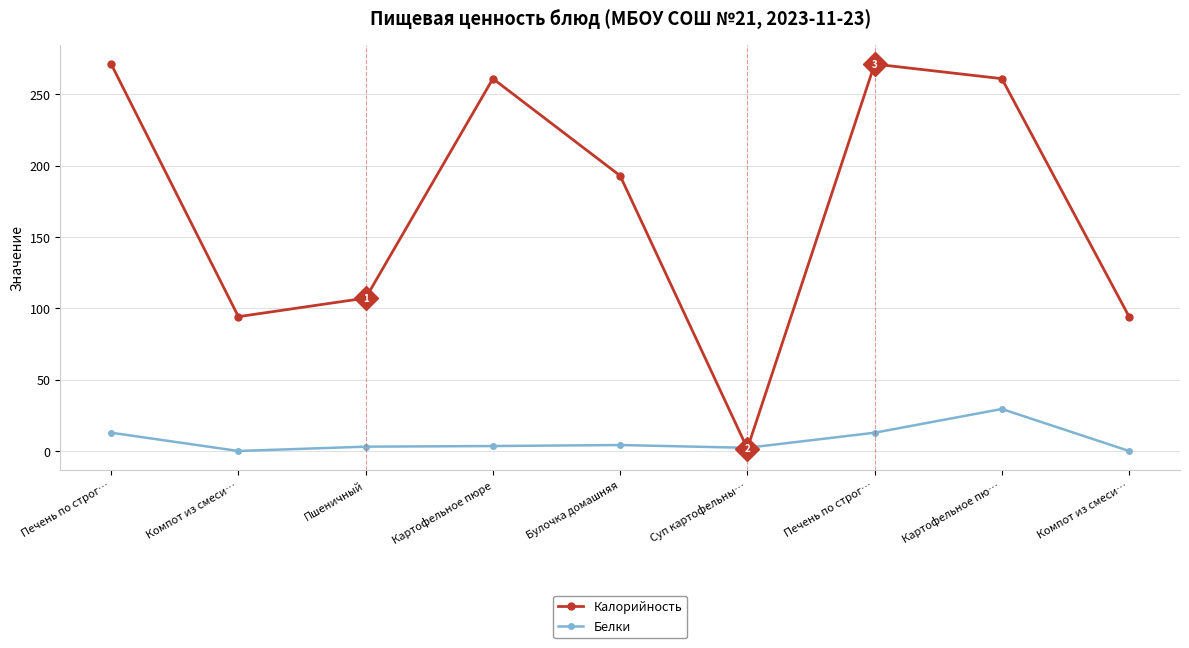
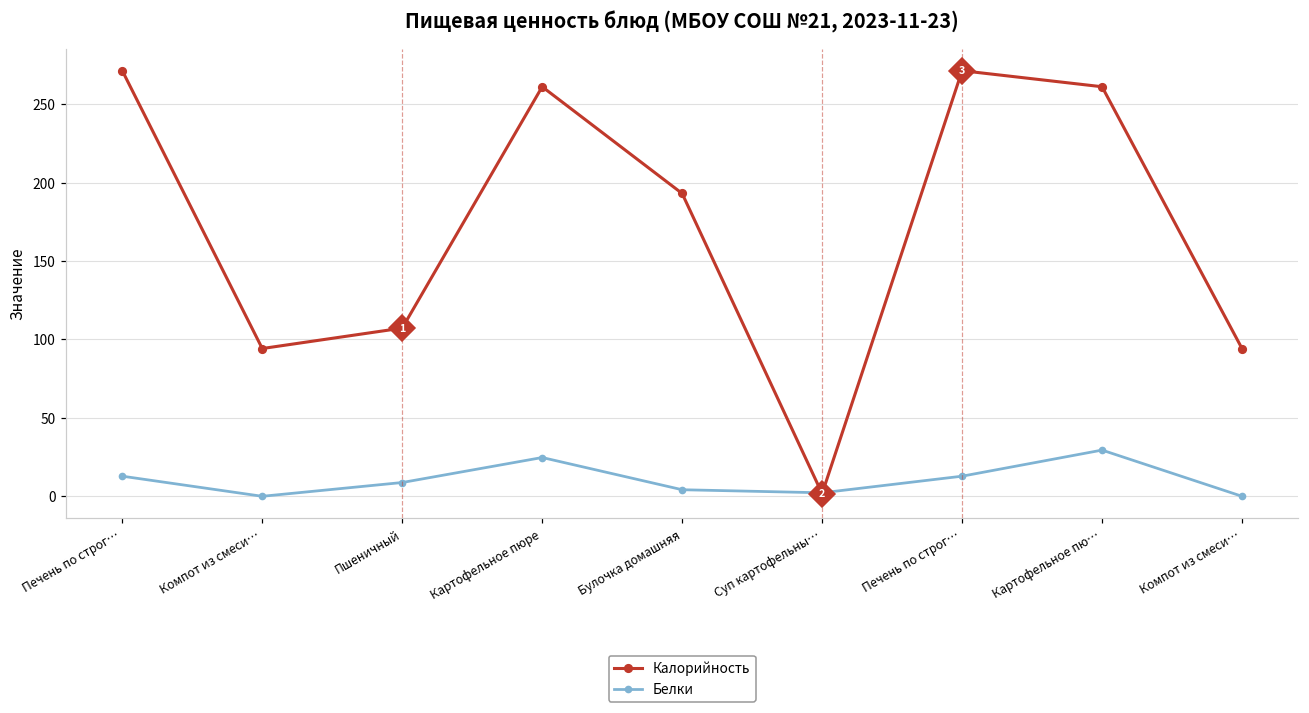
  {
    "Белки": {
-     "Пшеничный": 3,
-     "Картофельное пюре": 4,
+     "Пшеничный": 9,
+     "Картофельное пюре": 25,
      "Булочка домашняя": 4,
      "Картофельное пю…": 29
    }
  }
